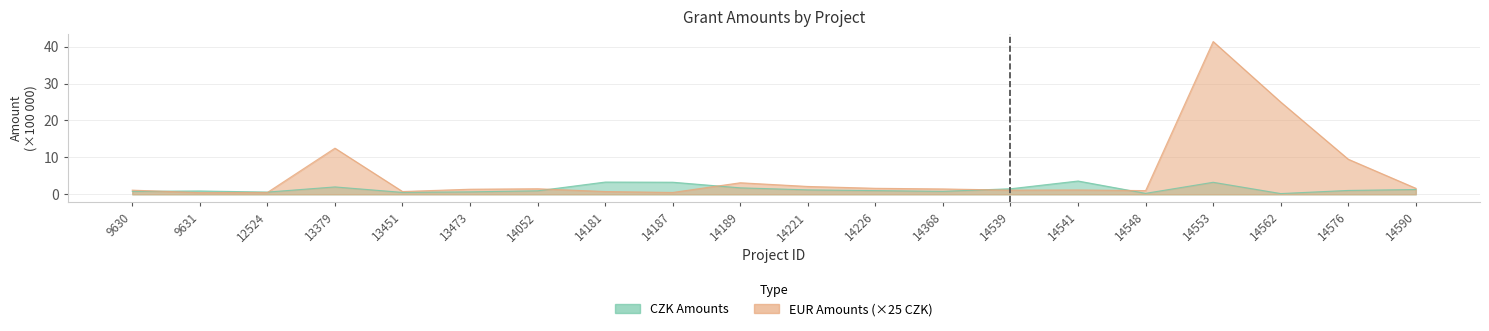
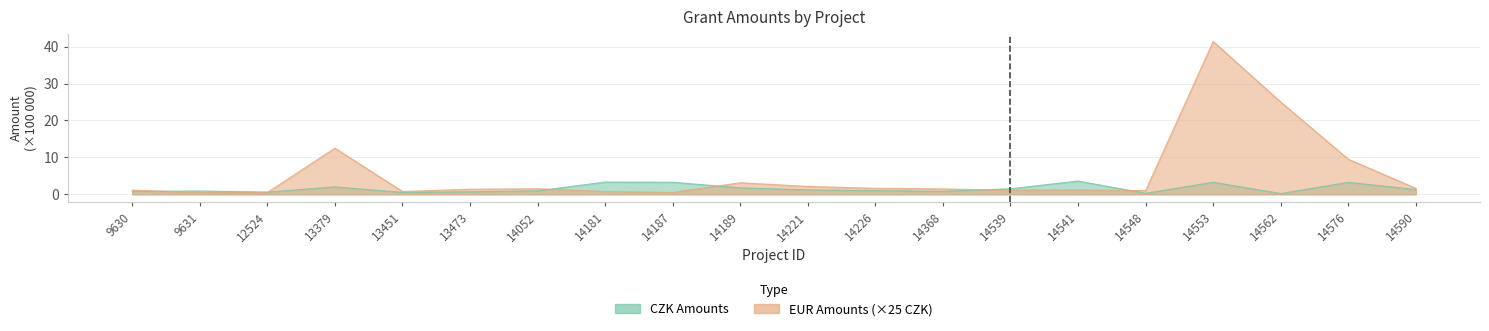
  {
    "CZK Amounts": {
      "13379": 2,
      "13473": 1,
      "14181": 3,
      "14187": 3,
      "14189": 2,
      "14221": 1,
      "14541": 4,
      "14548": 0,
      "14553": 3,
      "14562": 0,
-     "14576": 1
+     "14576": 3
    }
  }
